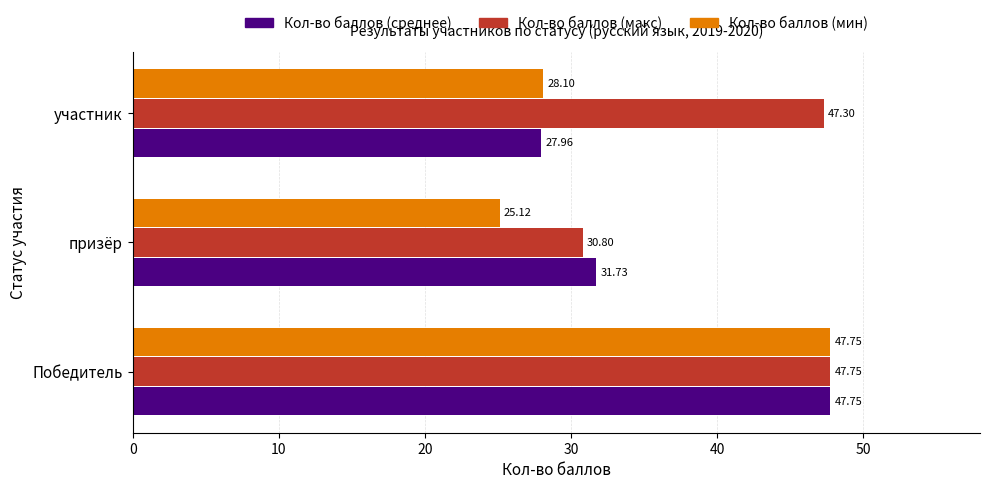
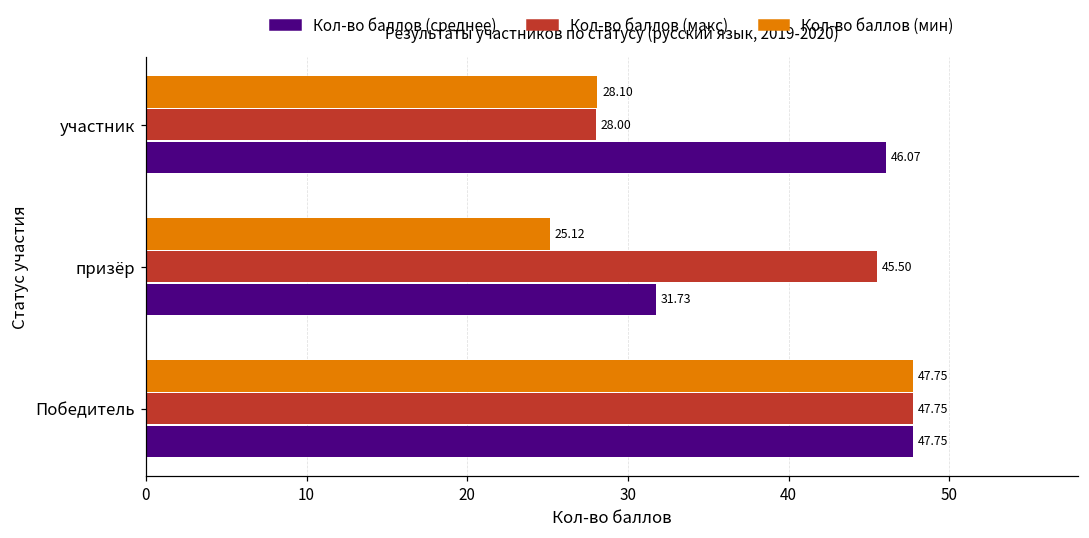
  {
    "Кол-во баллов (среднее)": {
-     "участник": 27.96,
+     "участник": 46.07,
      "призёр": 31.73,
      "Победитель": 47.75
    },
    "Кол-во баллов (макс)": {
-     "участник": 47.30,
-     "призёр": 30.80,
+     "участник": 28.00,
+     "призёр": 45.50,
      "Победитель": 47.75
    },
    "Кол-во баллов (мин)": {
      "участник": 28.10,
      "призёр": 25.12,
      "Победитель": 47.75
    }
  }
